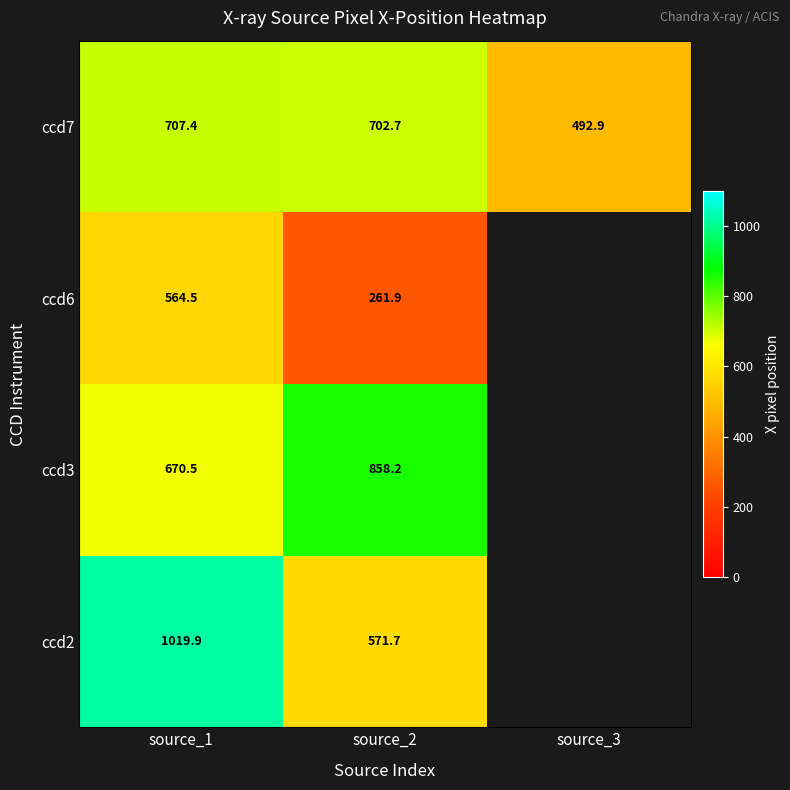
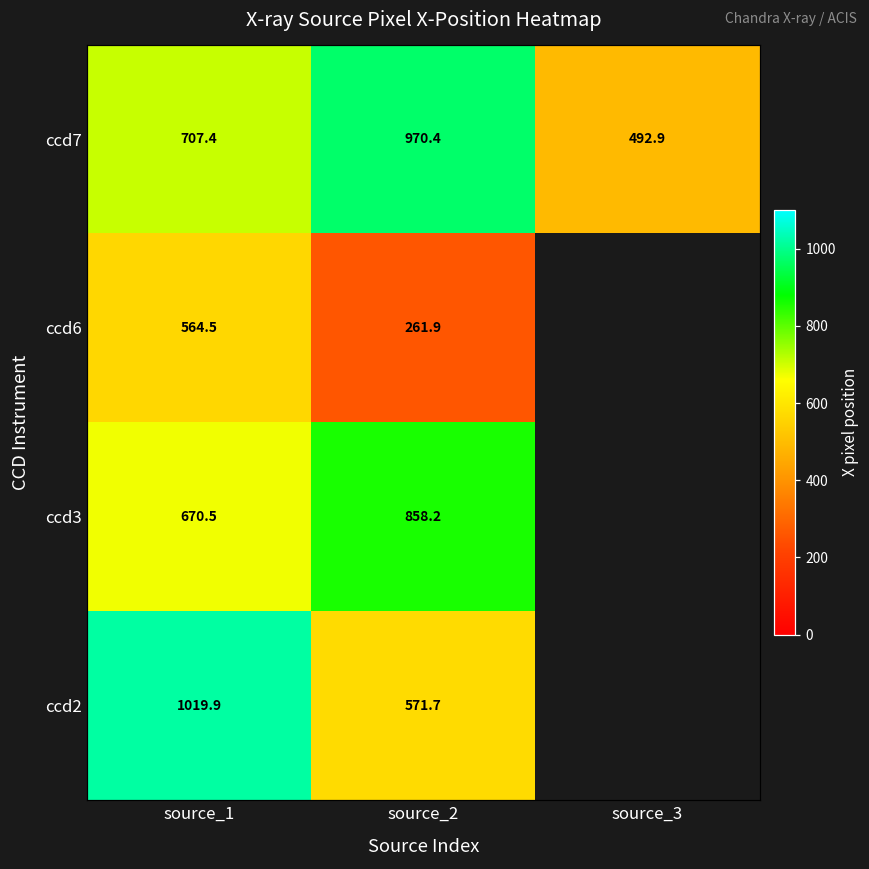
  {
    "ccd7": {
      "source_1": 707.4,
-     "source_2": 702.7,
+     "source_2": 970.4,
      "source_3": 492.9
    },
    "ccd6": {
      "source_1": 564.5,
      "source_2": 261.9
    },
    "ccd3": {
      "source_1": 670.5,
      "source_2": 858.2
    },
    "ccd2": {
      "source_1": 1019.9,
      "source_2": 571.7
    }
  }
